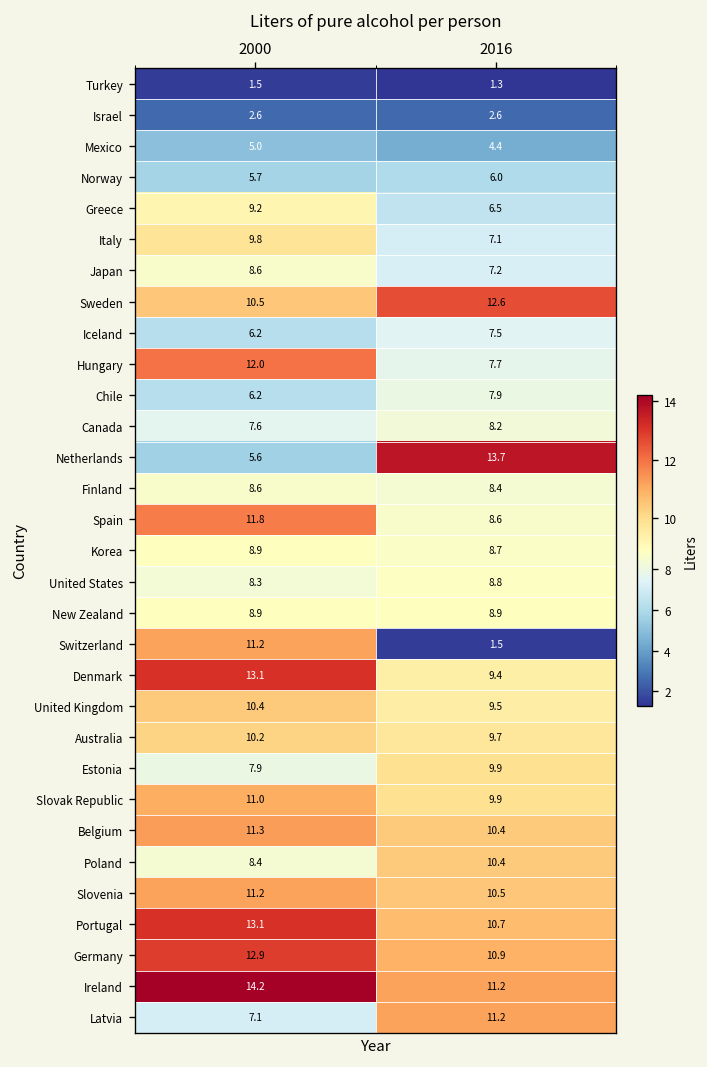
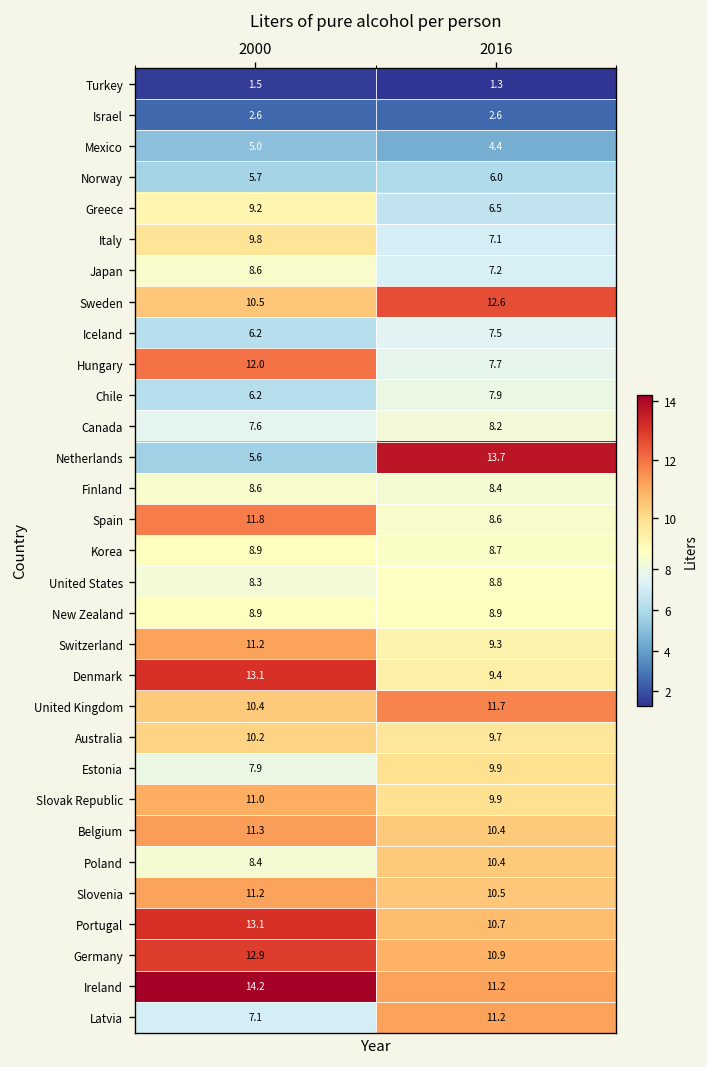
  {
    "Turkey": {
      "2000": 1.5,
      "2016": 1.3
    },
    "Israel": {
      "2000": 2.6,
      "2016": 2.6
    },
    "Mexico": {
      "2000": 5.0,
      "2016": 4.4
    },
    "Norway": {
      "2000": 5.7,
      "2016": 6.0
    },
    "Greece": {
      "2000": 9.2,
      "2016": 6.5
    },
    "Italy": {
      "2000": 9.8,
      "2016": 7.1
    },
    "Japan": {
      "2000": 8.6,
      "2016": 7.2
    },
    "Sweden": {
      "2000": 10.5,
      "2016": 12.6
    },
    "Iceland": {
      "2000": 6.2,
      "2016": 7.5
    },
    "Hungary": {
      "2000": 12.0,
      "2016": 7.7
    },
    "Chile": {
      "2000": 6.2,
      "2016": 7.9
    },
    "Canada": {
      "2000": 7.6,
      "2016": 8.2
    },
    "Netherlands": {
      "2000": 5.6,
      "2016": 13.7
    },
    "Finland": {
      "2000": 8.6,
      "2016": 8.4
    },
    "Spain": {
      "2000": 11.8,
      "2016": 8.6
    },
    "Korea": {
      "2000": 8.9,
      "2016": 8.7
    },
    "United States": {
      "2000": 8.3,
      "2016": 8.8
    },
    "New Zealand": {
      "2000": 8.9,
      "2016": 8.9
    },
    "Switzerland": {
      "2000": 11.2,
-     "2016": 1.5
+     "2016": 9.3
    },
    "Denmark": {
      "2000": 13.1,
      "2016": 9.4
    },
    "United Kingdom": {
      "2000": 10.4,
-     "2016": 9.5
+     "2016": 11.7
    },
    "Australia": {
      "2000": 10.2,
      "2016": 9.7
    },
    "Estonia": {
      "2000": 7.9,
      "2016": 9.9
    },
    "Slovak Republic": {
      "2000": 11.0,
      "2016": 9.9
    },
    "Belgium": {
      "2000": 11.3,
      "2016": 10.4
    },
    "Poland": {
      "2000": 8.4,
      "2016": 10.4
    },
    "Slovenia": {
      "2000": 11.2,
      "2016": 10.5
    },
    "Portugal": {
      "2000": 13.1,
      "2016": 10.7
    },
    "Germany": {
      "2000": 12.9,
      "2016": 10.9
    },
    "Ireland": {
      "2000": 14.2,
      "2016": 11.2
    },
    "Latvia": {
      "2000": 7.1,
      "2016": 11.2
    }
  }
